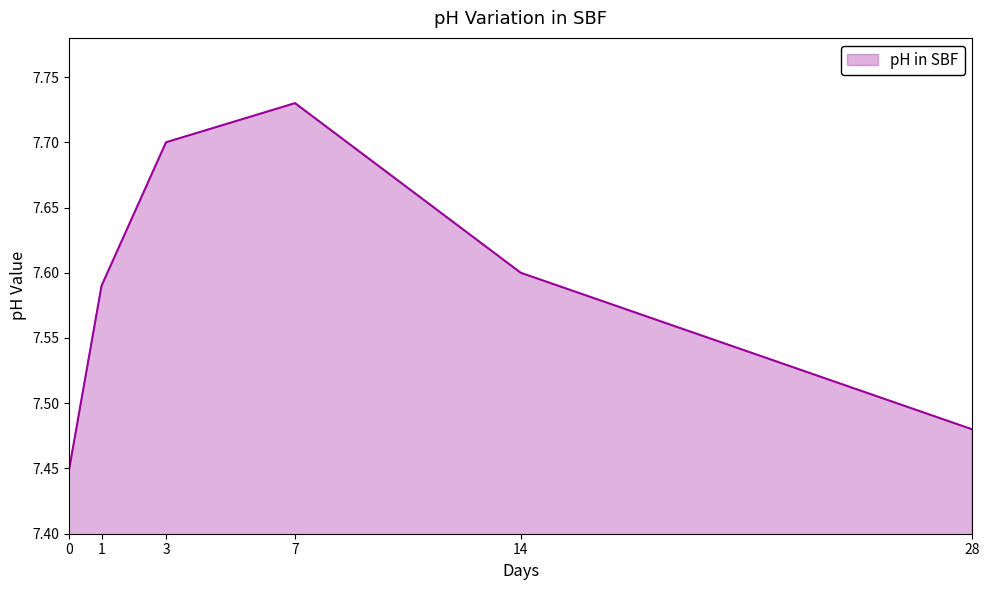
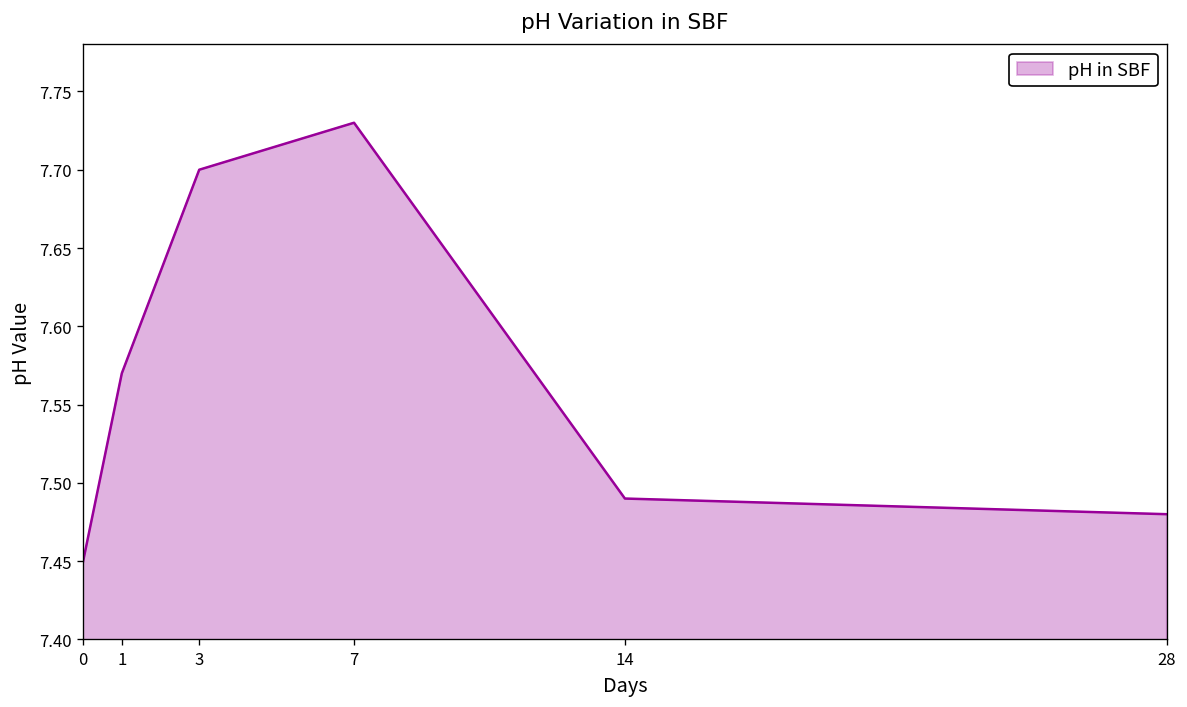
  {
    "0": 7.45,
-   "1": 7.59,
+   "1": 7.57,
    "3": 7.70,
    "7": 7.73,
-   "14": 7.60,
+   "14": 7.49,
    "28": 7.48
  }
